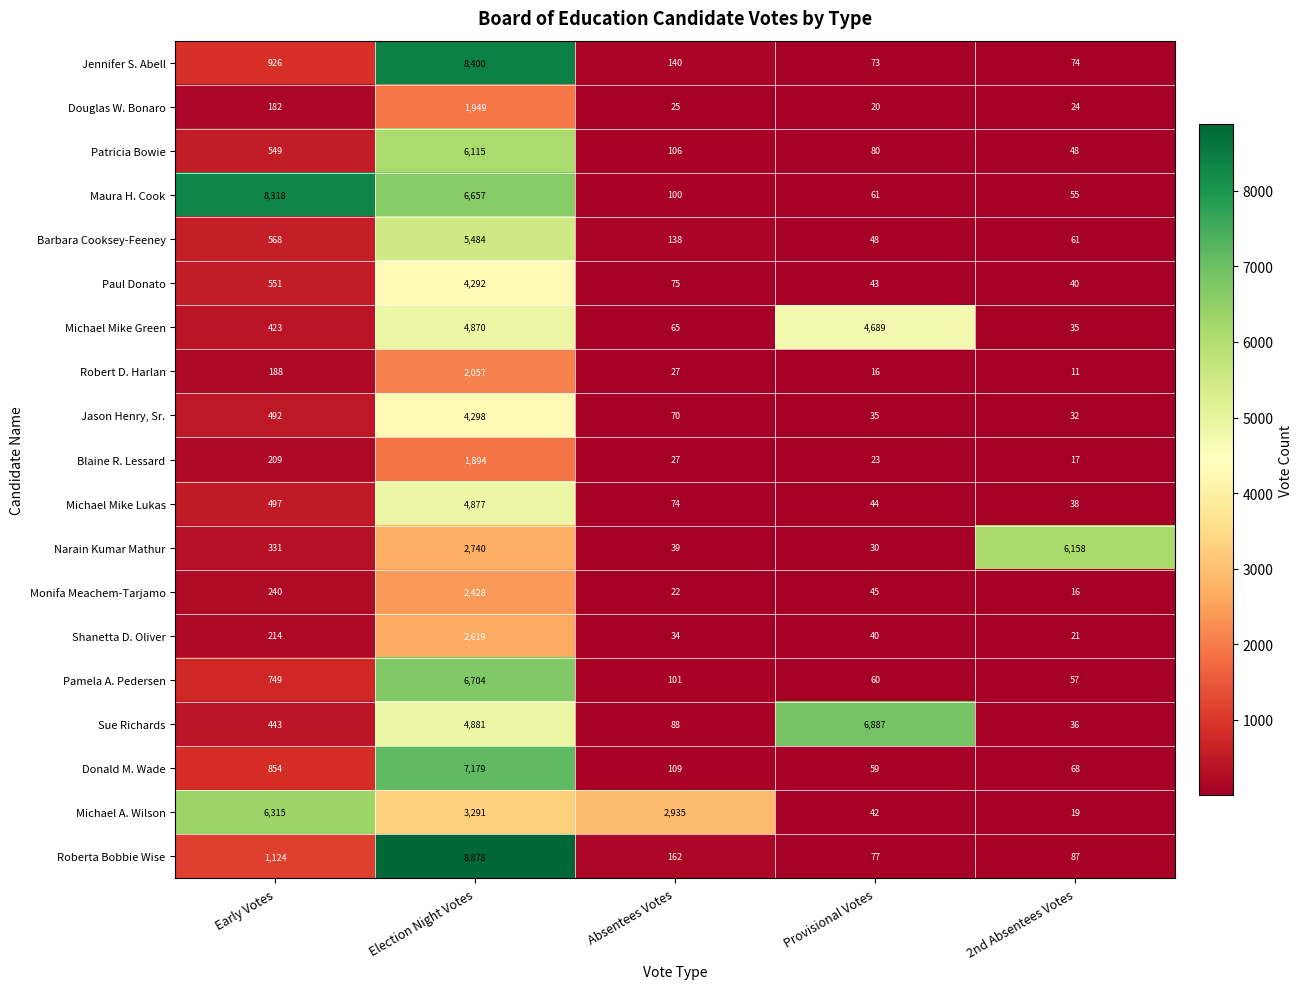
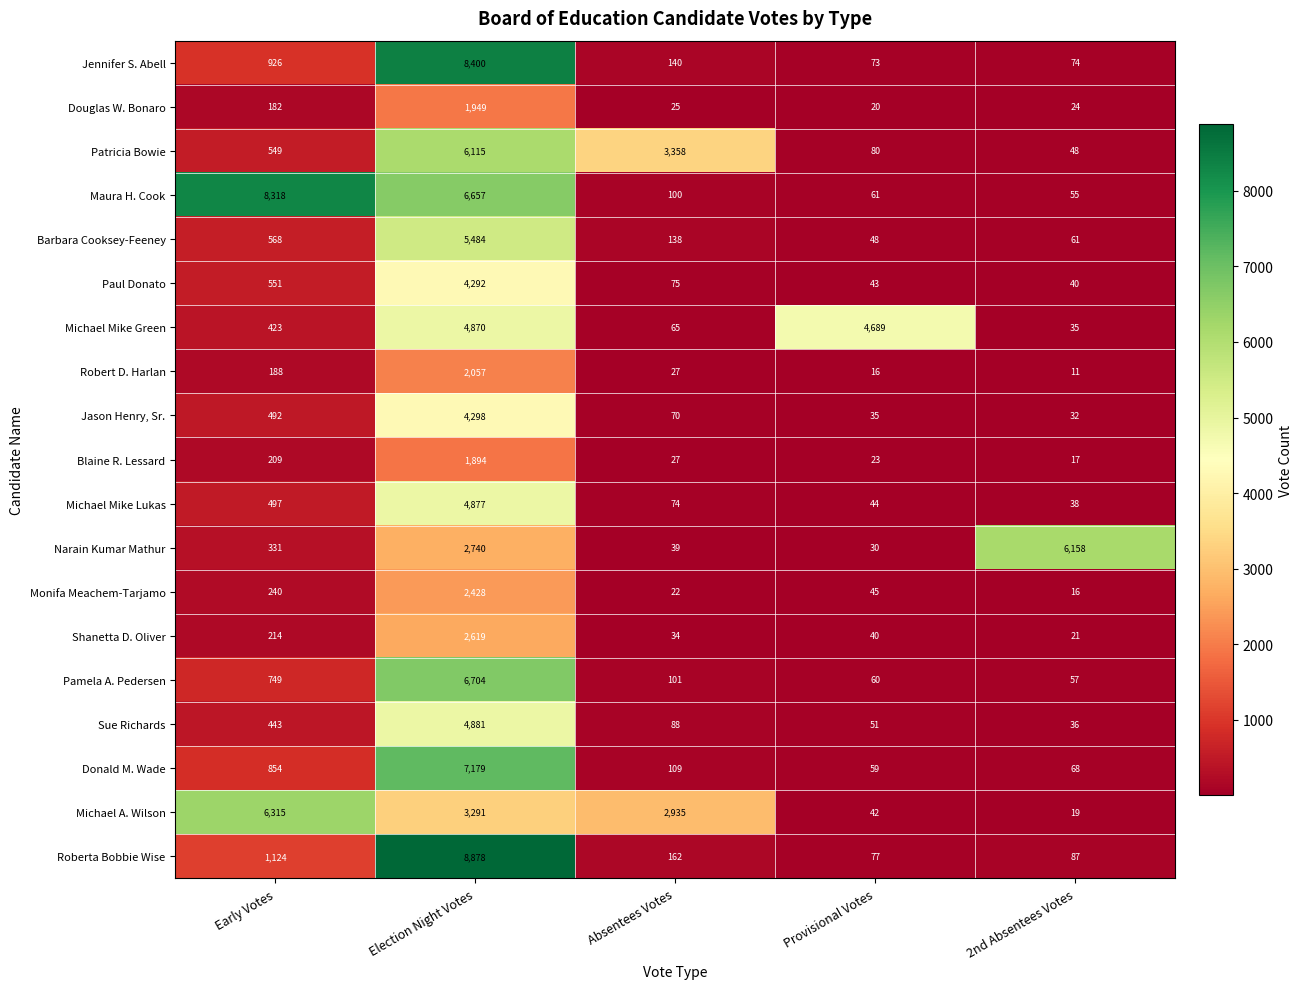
  {
    "Jennifer S. Abell": {
      "Early Votes": "926",
      "Election Night Votes": "8,400",
      "Absentees Votes": "140",
      "Provisional Votes": "73",
      "2nd Absentees Votes": "74"
    },
    "Douglas W. Bonaro": {
      "Early Votes": "182",
      "Election Night Votes": "1,949",
      "Absentees Votes": "25",
      "Provisional Votes": "20",
      "2nd Absentees Votes": "24"
    },
    "Patricia Bowie": {
      "Early Votes": "549",
      "Election Night Votes": "6,115",
-     "Absentees Votes": "106",
+     "Absentees Votes": "3,358",
      "Provisional Votes": "80",
      "2nd Absentees Votes": "48"
    },
    "Maura H. Cook": {
      "Early Votes": "8,318",
      "Election Night Votes": "6,657",
      "Absentees Votes": "100",
      "Provisional Votes": "61",
      "2nd Absentees Votes": "55"
    },
    "Barbara Cooksey-Feeney": {
      "Early Votes": "568",
      "Election Night Votes": "5,484",
      "Absentees Votes": "138",
      "Provisional Votes": "48",
      "2nd Absentees Votes": "61"
    },
    "Paul Donato": {
      "Early Votes": "551",
      "Election Night Votes": "4,292",
      "Absentees Votes": "75",
      "Provisional Votes": "43",
      "2nd Absentees Votes": "40"
    },
    "Michael Mike Green": {
      "Early Votes": "423",
      "Election Night Votes": "4,870",
      "Absentees Votes": "65",
      "Provisional Votes": "4,689",
      "2nd Absentees Votes": "35"
    },
    "Robert D. Harlan": {
      "Early Votes": "188",
      "Election Night Votes": "2,057",
      "Absentees Votes": "27",
      "Provisional Votes": "16",
      "2nd Absentees Votes": "11"
    },
    "Jason Henry, Sr.": {
      "Early Votes": "492",
      "Election Night Votes": "4,298",
      "Absentees Votes": "70",
      "Provisional Votes": "35",
      "2nd Absentees Votes": "32"
    },
    "Blaine R. Lessard": {
      "Early Votes": "209",
      "Election Night Votes": "1,894",
      "Absentees Votes": "27",
      "Provisional Votes": "23",
      "2nd Absentees Votes": "17"
    },
    "Michael Mike Lukas": {
      "Early Votes": "497",
      "Election Night Votes": "4,877",
      "Absentees Votes": "74",
      "Provisional Votes": "44",
      "2nd Absentees Votes": "38"
    },
    "Narain Kumar Mathur": {
      "Early Votes": "331",
      "Election Night Votes": "2,740",
      "Absentees Votes": "39",
      "Provisional Votes": "30",
      "2nd Absentees Votes": "6,158"
    },
    "Monifa Meachem-Tarjamo": {
      "Early Votes": "240",
      "Election Night Votes": "2,428",
      "Absentees Votes": "22",
      "Provisional Votes": "45",
      "2nd Absentees Votes": "16"
    },
    "Shanetta D. Oliver": {
      "Early Votes": "214",
      "Election Night Votes": "2,619",
      "Absentees Votes": "34",
      "Provisional Votes": "40",
      "2nd Absentees Votes": "21"
    },
    "Pamela A. Pedersen": {
      "Early Votes": "749",
      "Election Night Votes": "6,704",
      "Absentees Votes": "101",
      "Provisional Votes": "60",
      "2nd Absentees Votes": "57"
    },
    "Sue Richards": {
      "Early Votes": "443",
      "Election Night Votes": "4,881",
      "Absentees Votes": "88",
-     "Provisional Votes": "6,887",
+     "Provisional Votes": "51",
      "2nd Absentees Votes": "36"
    },
    "Donald M. Wade": {
      "Early Votes": "854",
      "Election Night Votes": "7,179",
      "Absentees Votes": "109",
      "Provisional Votes": "59",
      "2nd Absentees Votes": "68"
    },
    "Michael A. Wilson": {
      "Early Votes": "6,315",
      "Election Night Votes": "3,291",
      "Absentees Votes": "2,935",
      "Provisional Votes": "42",
      "2nd Absentees Votes": "19"
    },
    "Roberta Bobbie Wise": {
      "Early Votes": "1,124",
      "Election Night Votes": "8,878",
      "Absentees Votes": "162",
      "Provisional Votes": "77",
      "2nd Absentees Votes": "87"
    }
  }
